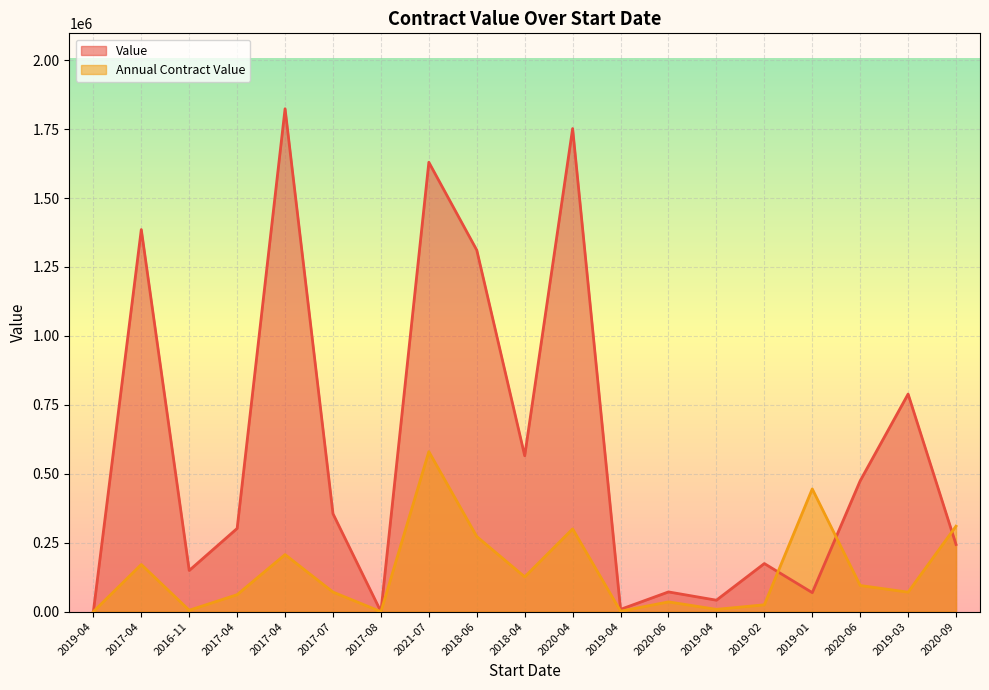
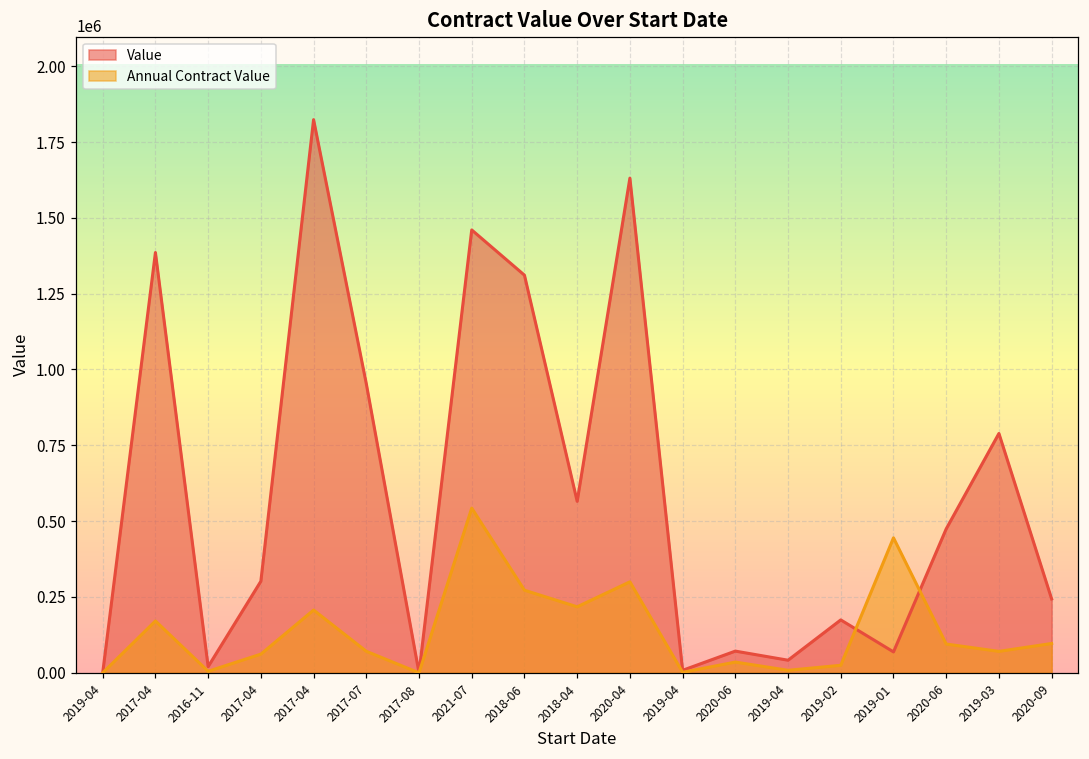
  {
    "Value": {
-     "2016-11": 150000,
-     "2017-07": 360000,
-     "2021-07": 1630000,
+     "2016-11": 20000,
+     "2017-07": 950000,
+     "2021-07": 1460000,
      "2018-06": 1310000,
      "2018-04": 570000,
-     "2020-04": 1750000,
+     "2020-04": 1630000,
      "2019-02": 170000,
      "2019-01": 70000,
      "2019-03": 790000,
      "2020-09": 240000
    },
    "Annual Contract Value": {
      "2016-11": 10000,
      "2017-07": 70000,
-     "2021-07": 580000,
+     "2021-07": 540000,
      "2018-06": 270000,
-     "2018-04": 130000,
+     "2018-04": 220000,
      "2020-04": 300000,
      "2019-02": 20000,
      "2019-01": 450000,
      "2019-03": 70000,
-     "2020-09": 310000
+     "2020-09": 100000
    }
  }
